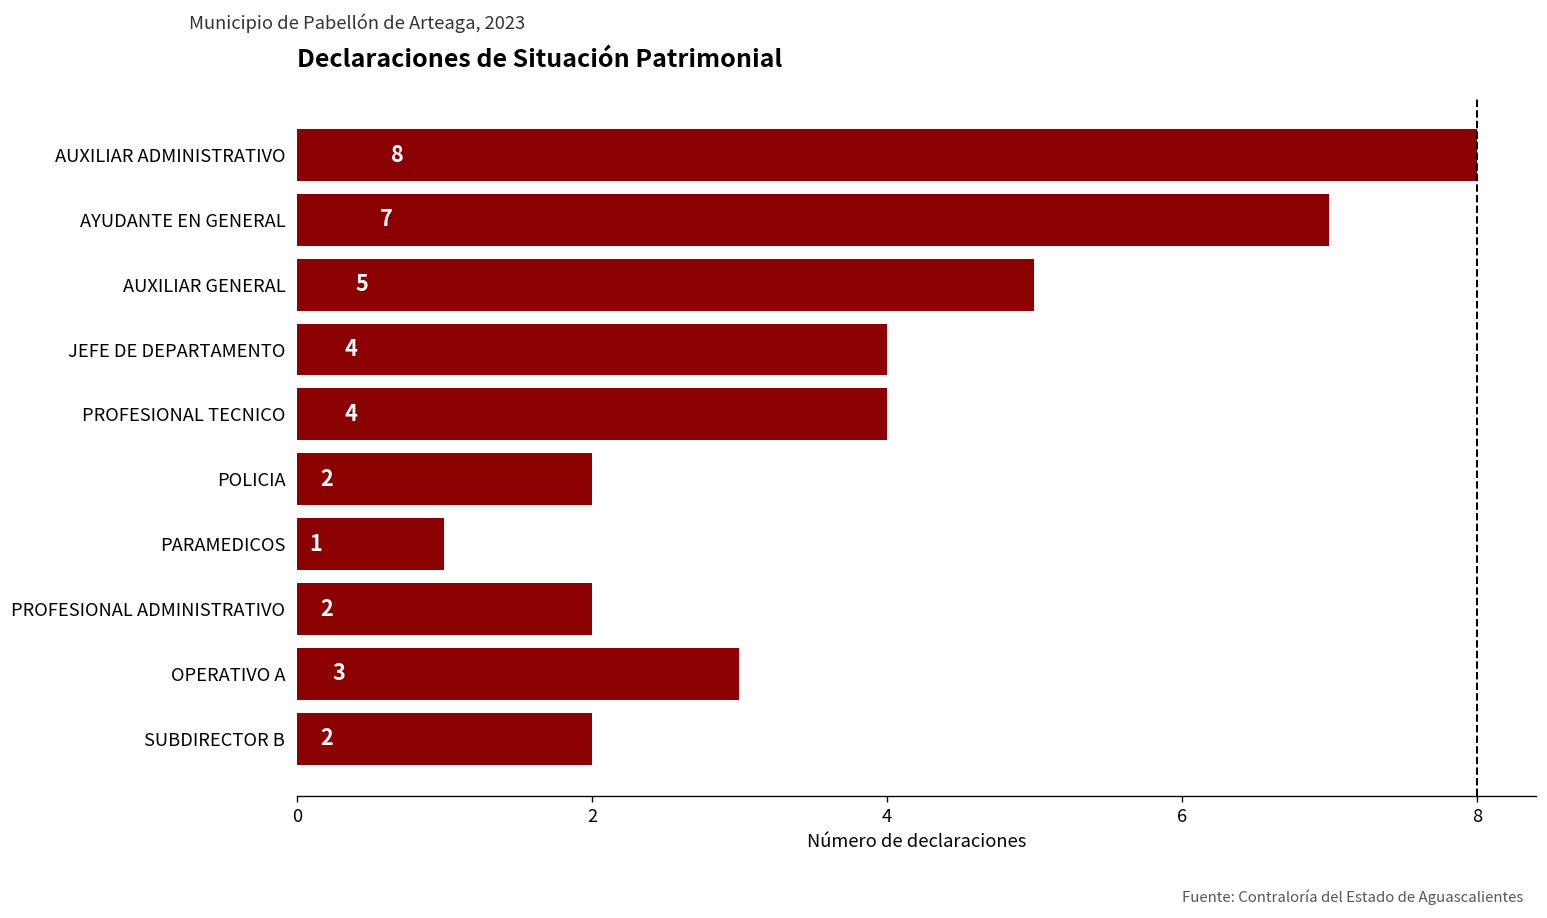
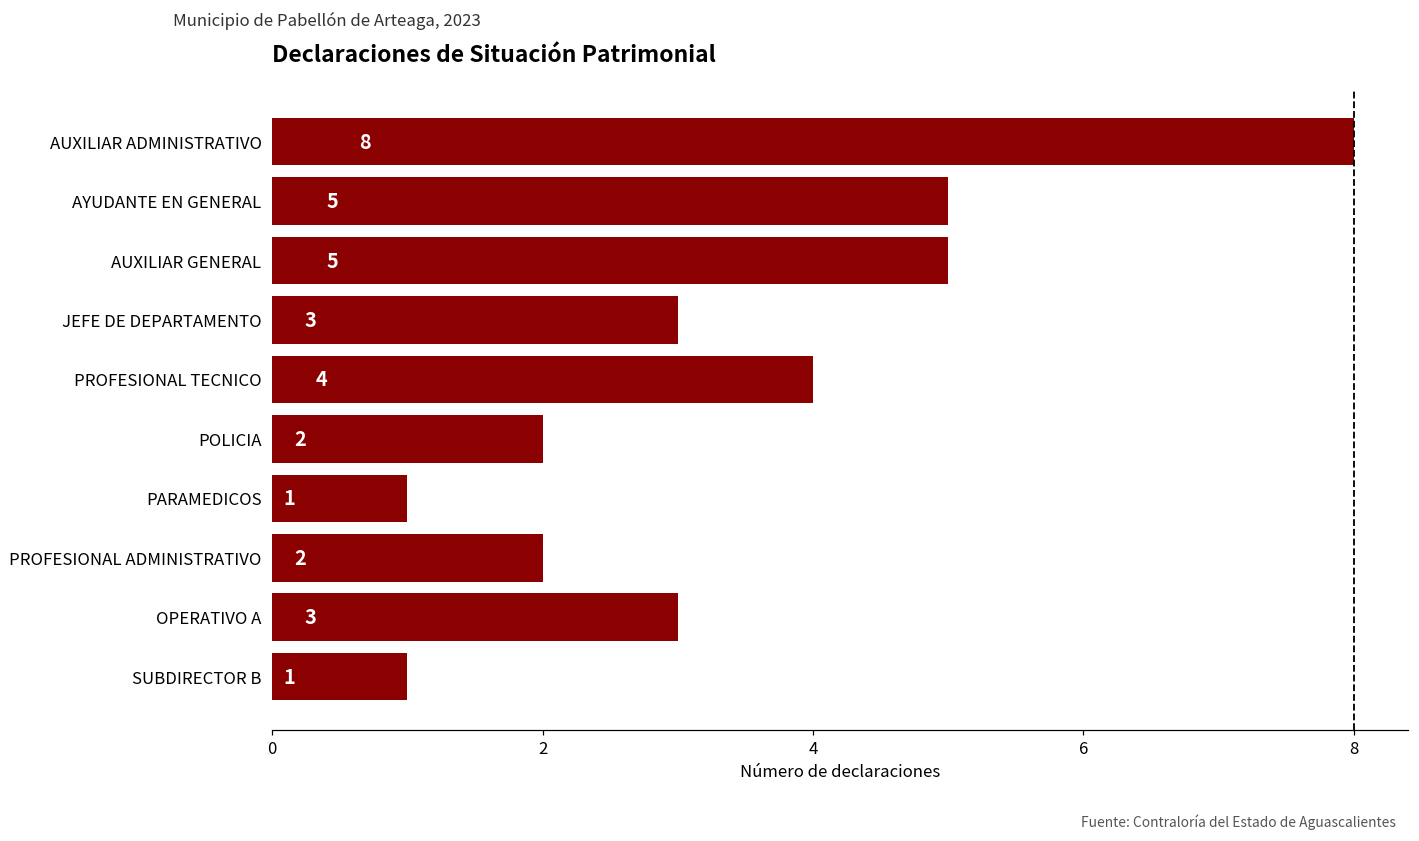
  {
    "AUXILIAR ADMINISTRATIVO": 8,
-   "AYUDANTE EN GENERAL": 7,
+   "AYUDANTE EN GENERAL": 5,
    "AUXILIAR GENERAL": 5,
-   "JEFE DE DEPARTAMENTO": 4,
+   "JEFE DE DEPARTAMENTO": 3,
    "PROFESIONAL TECNICO": 4,
    "POLICIA": 2,
    "PARAMEDICOS": 1,
    "PROFESIONAL ADMINISTRATIVO": 2,
    "OPERATIVO A": 3,
-   "SUBDIRECTOR B": 2
+   "SUBDIRECTOR B": 1
  }
